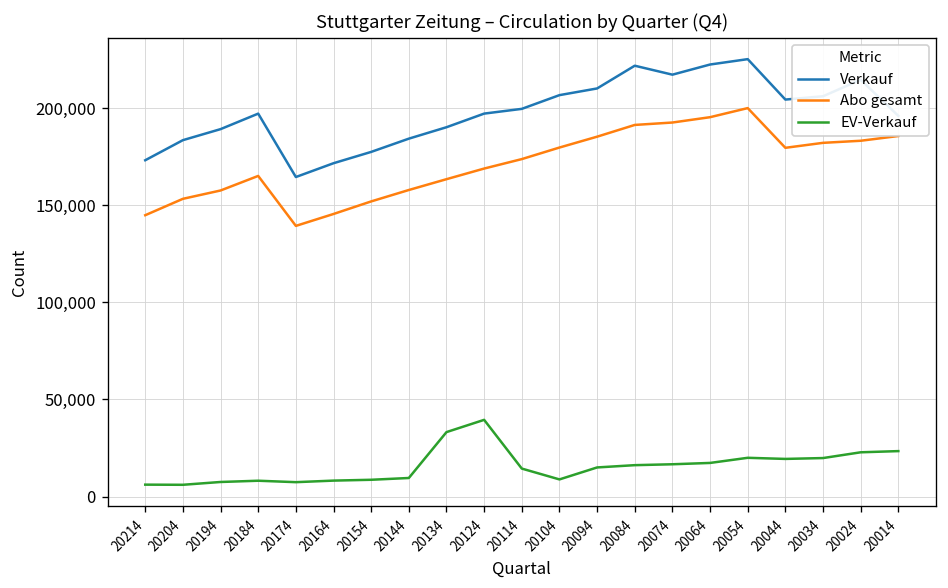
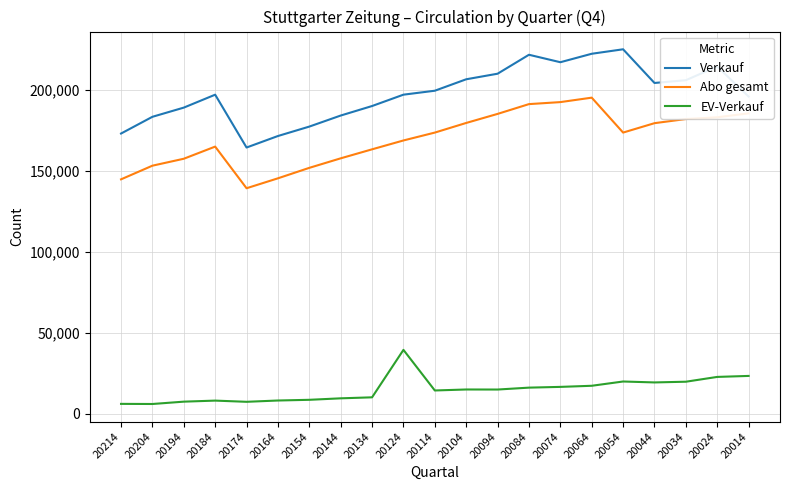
  {
    "Verkauf": {
      "20214": "173,000",
      "20204": "184,000",
      "20194": "189,000",
      "20184": "197,000",
      "20174": "165,000",
      "20164": "172,000",
      "20154": "178,000",
      "20144": "184,000",
      "20134": "190,000",
      "20124": "197,000",
      "20114": "200,000",
      "20104": "207,000",
      "20094": "210,000",
      "20084": "222,000",
      "20074": "217,000",
      "20064": "223,000",
      "20054": "225,000",
      "20044": "204,000"
    },
    "Abo gesamt": {
      "20214": "145,000",
      "20204": "153,000",
      "20194": "158,000",
      "20184": "165,000",
      "20174": "139,000",
      "20164": "146,000",
      "20154": "152,000",
      "20144": "158,000",
      "20134": "163,000",
      "20124": "169,000",
      "20114": "174,000",
      "20104": "180,000",
      "20094": "185,000",
      "20084": "191,000",
      "20074": "193,000",
      "20064": "195,000",
-     "20054": "200,000",
+     "20054": "174,000",
      "20044": "180,000",
      "20034": "182,000"
    },
    "EV-Verkauf": {
      "20214": "6,000",
      "20204": "6,000",
      "20194": "8,000",
      "20184": "8,000",
      "20174": "7,000",
      "20164": "8,000",
      "20154": "9,000",
      "20144": "10,000",
-     "20134": "33,000",
+     "20134": "10,000",
      "20124": "40,000",
      "20114": "14,000",
-     "20104": "9,000",
+     "20104": "15,000",
      "20094": "15,000",
      "20084": "16,000",
      "20074": "17,000",
      "20064": "17,000",
      "20054": "20,000",
      "20044": "19,000",
      "20034": "20,000",
      "20024": "23,000",
      "20014": "23,000"
    }
  }
